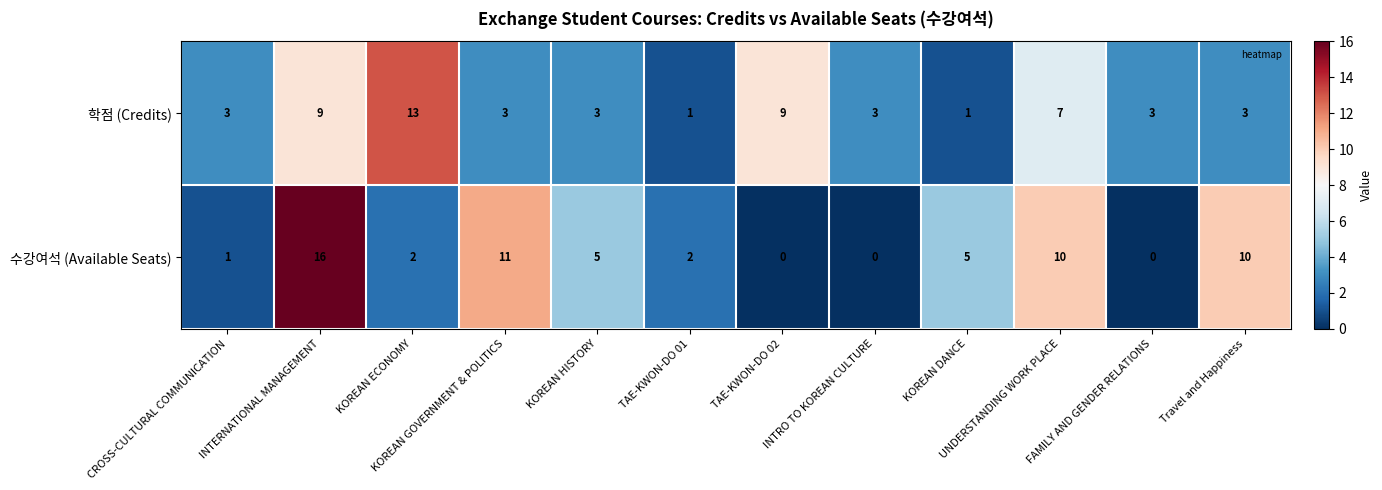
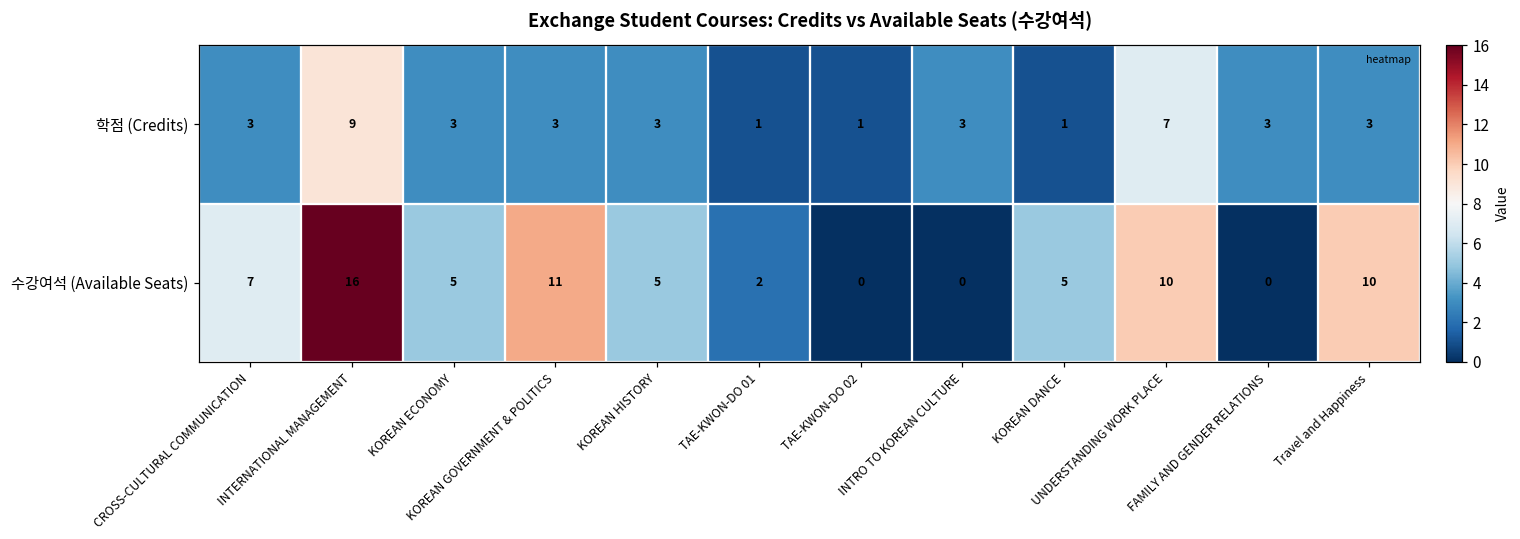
  {
    "학점 (Credits)": {
      "CROSS-CULTURAL COMMUNICATION": 3,
      "INTERNATIONAL MANAGEMENT": 9,
-     "KOREAN ECONOMY": 13,
+     "KOREAN ECONOMY": 3,
      "KOREAN GOVERNMENT & POLITICS": 3,
      "KOREAN HISTORY": 3,
      "TAE-KWON-DO 01": 1,
-     "TAE-KWON-DO 02": 9,
+     "TAE-KWON-DO 02": 1,
      "INTRO TO KOREAN CULTURE": 3,
      "KOREAN DANCE": 1,
      "UNDERSTANDING WORK PLACE": 7,
      "FAMILY AND GENDER RELATIONS": 3,
      "Travel and Happiness": 3
    },
    "수강여석 (Available Seats)": {
-     "CROSS-CULTURAL COMMUNICATION": 1,
+     "CROSS-CULTURAL COMMUNICATION": 7,
      "INTERNATIONAL MANAGEMENT": 16,
-     "KOREAN ECONOMY": 2,
+     "KOREAN ECONOMY": 5,
      "KOREAN GOVERNMENT & POLITICS": 11,
      "KOREAN HISTORY": 5,
      "TAE-KWON-DO 01": 2,
      "TAE-KWON-DO 02": 0,
      "INTRO TO KOREAN CULTURE": 0,
      "KOREAN DANCE": 5,
      "UNDERSTANDING WORK PLACE": 10,
      "FAMILY AND GENDER RELATIONS": 0,
      "Travel and Happiness": 10
    }
  }
